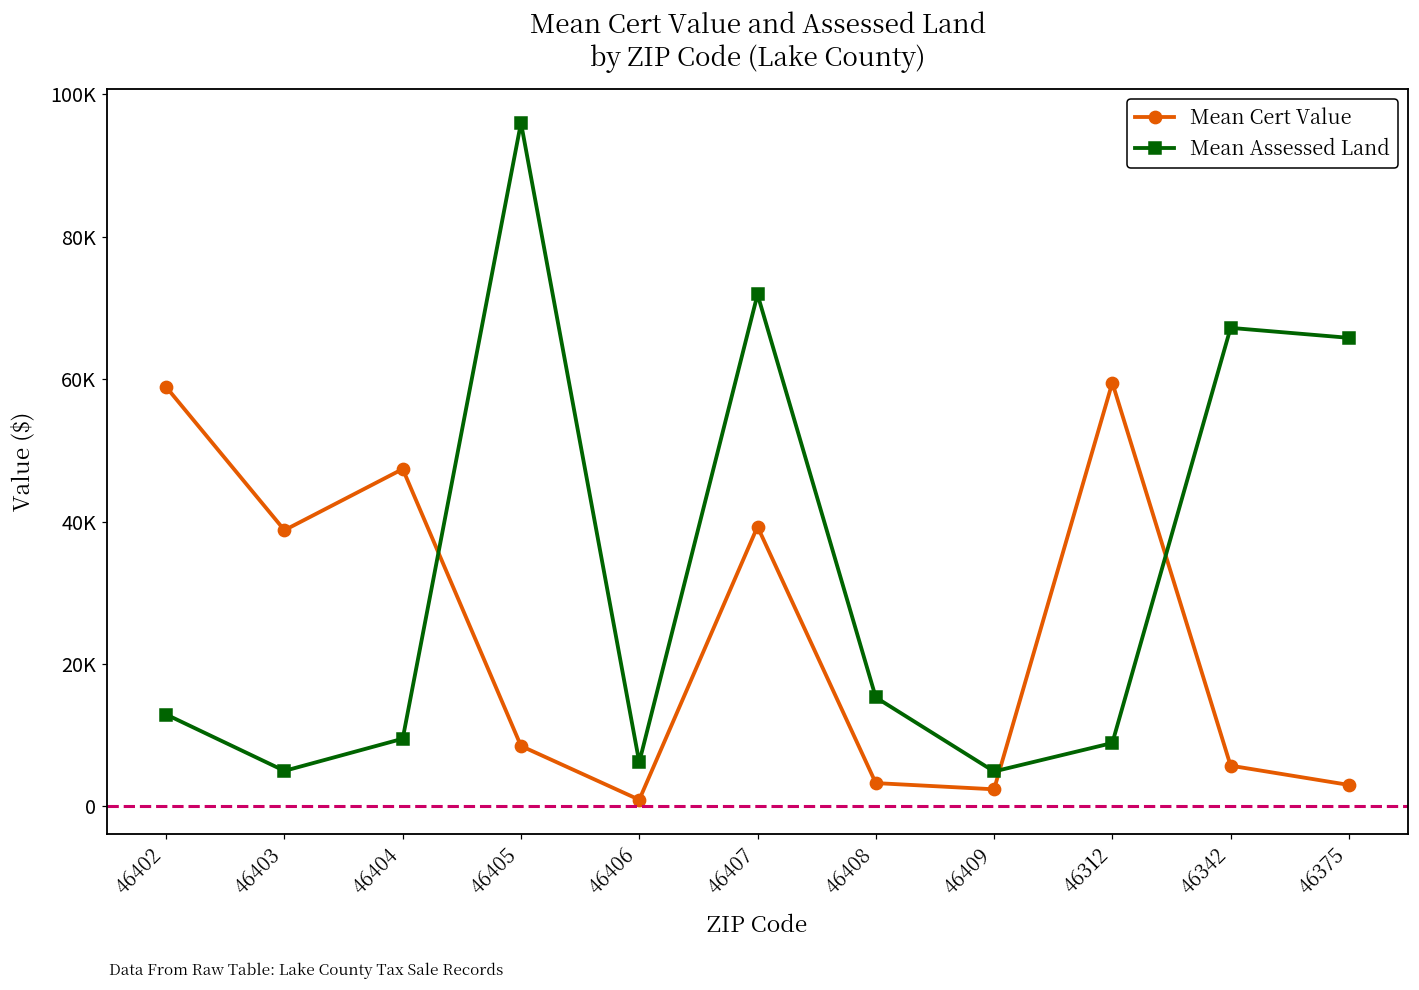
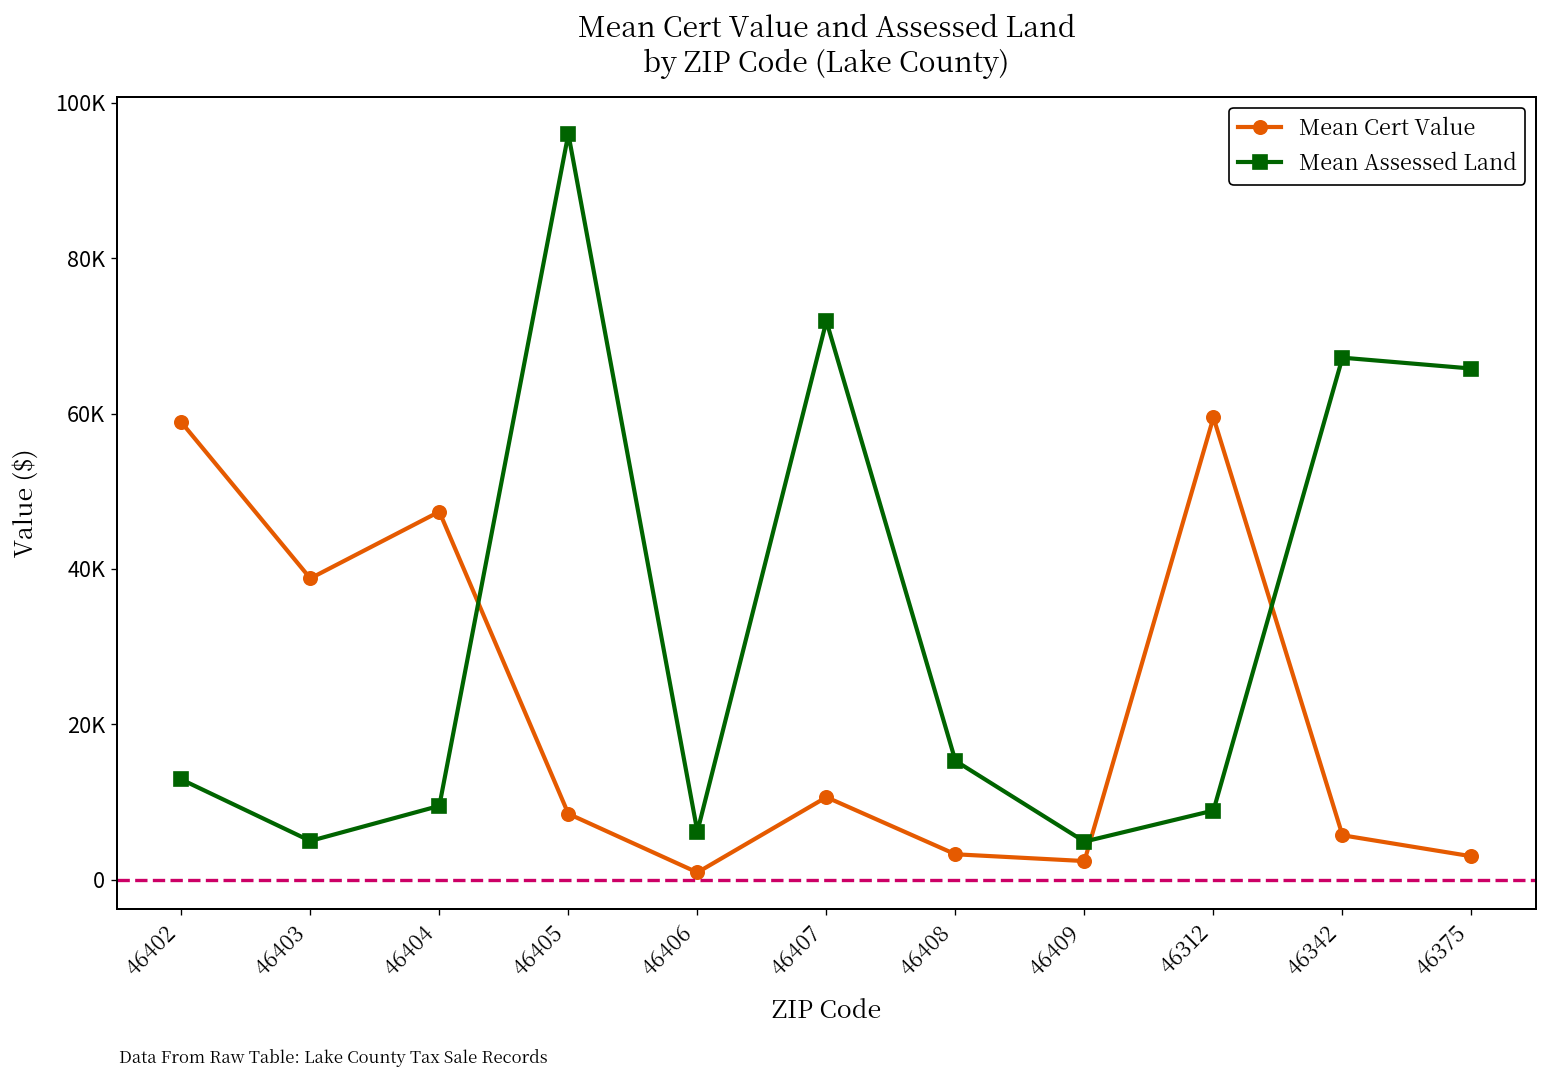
  {
    "Mean Cert Value": {
      "46402": 59000,
      "46403": 39000,
      "46404": 47000,
      "46405": 8000,
      "46406": 1000,
-     "46407": 39000,
+     "46407": 11000,
      "46408": 3000,
      "46409": 2000,
      "46312": 59000,
      "46342": 6000,
      "46375": 3000
    },
    "Mean Assessed Land": {
      "46402": 13000,
      "46403": 5000,
      "46404": 10000,
      "46405": 96000,
      "46406": 6000,
      "46407": 72000,
      "46408": 15000,
      "46409": 5000,
      "46312": 9000,
      "46342": 67000,
      "46375": 66000
    }
  }
